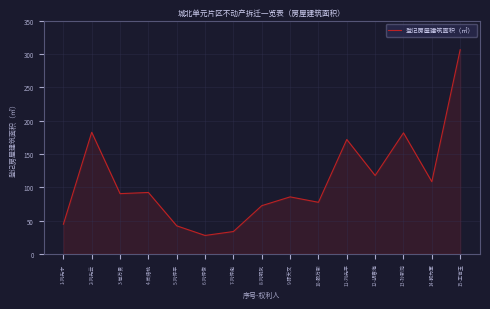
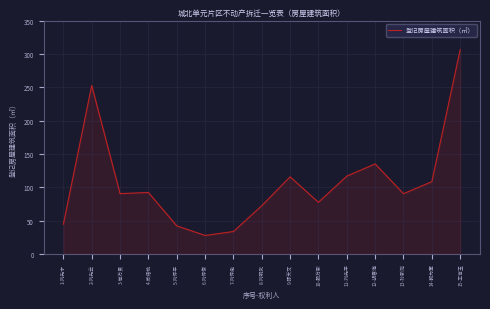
  {
    "1-刘先才": 40,
-   "2-刘先云": 180,
+   "2-刘先云": 250,
    "3-尚万贵": 90,
    "4-皮绪桃": 90,
    "5-刘传平": 40,
    "6-刘传俊": 30,
    "7-刘传彪": 30,
    "8-刘明武": 70,
-   "9-陈天文": 90,
+   "9-陈天文": 120,
    "10-殷万新": 80,
-   "11-刘先平": 170,
-   "12-胡春海": 120,
-   "13-孙新鸿": 180,
+   "11-刘先平": 120,
+   "12-胡春海": 130,
+   "13-孙新鸿": 90,
    "14-郭为军": 110,
    "15-王官玉": 310
  }
